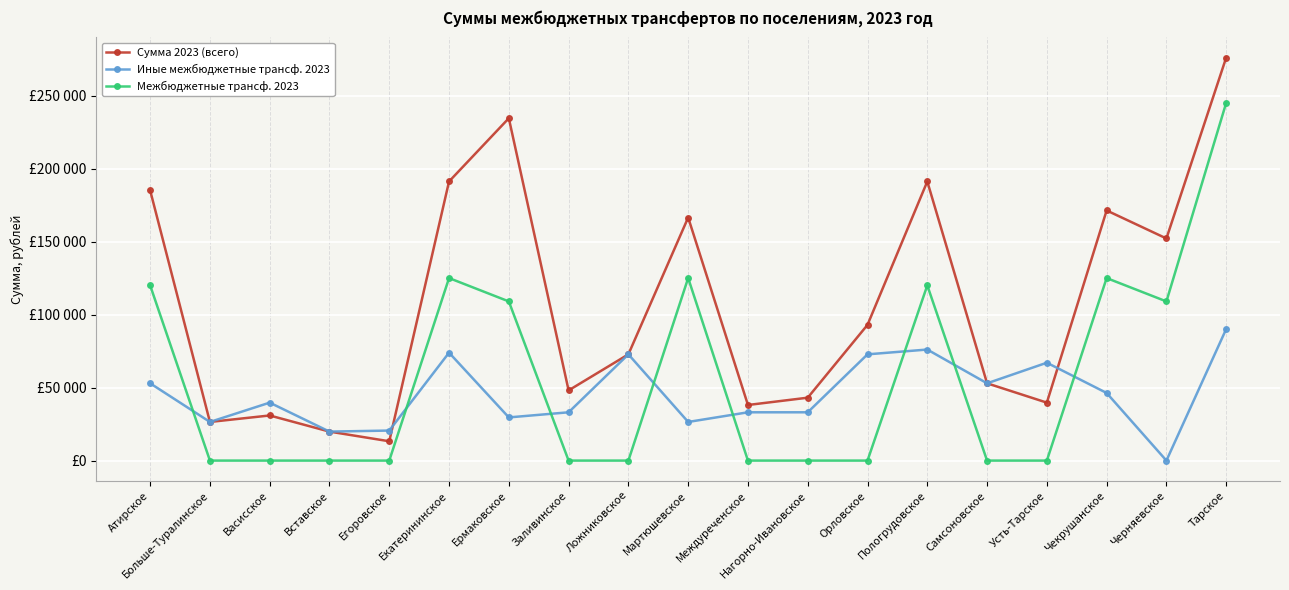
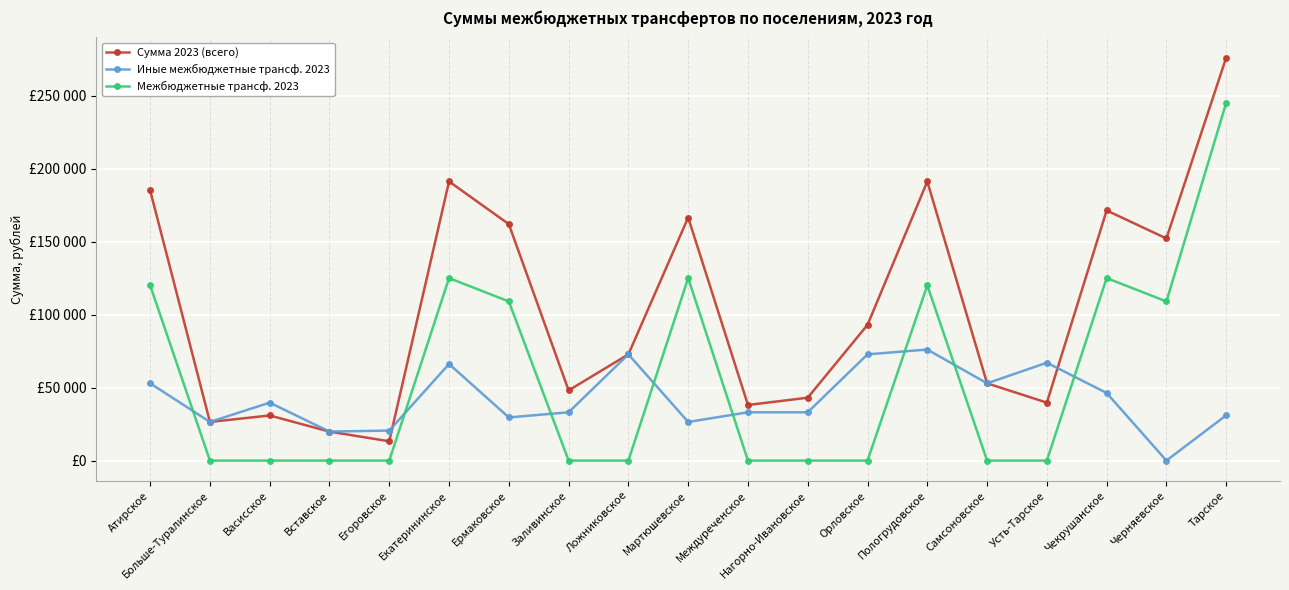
  {
    "Сумма 2023 (всего)": {
      "Атирское": "£185000",
      "Васисское": "£31000",
      "Егоровское": "£13000",
      "Екатерининское": "£191000",
-     "Ермаковское": "£234000",
+     "Ермаковское": "£162000",
      "Заливинское": "£48000",
      "Мартюшевское": "£166000",
      "Междуреченское": "£38000",
      "Нагорно-Ивановское": "£43000",
      "Орловское": "£93000",
      "Пологрудовское": "£191000",
      "Усть-Тарское": "£40000",
      "Чекрушанское": "£171000",
      "Черняевское": "£152000",
      "Тарское": "£276000"
    },
    "Иные межбюджетные трансф. 2023": {
      "Атирское": "£53000",
      "Васисское": "£40000",
      "Егоровское": "£21000",
-     "Екатерининское": "£74000",
+     "Екатерининское": "£66000",
      "Ермаковское": "£30000",
      "Заливинское": "£33000",
      "Мартюшевское": "£26000",
      "Междуреченское": "£33000",
      "Нагорно-Ивановское": "£33000",
      "Орловское": "£73000",
      "Пологрудовское": "£76000",
      "Усть-Тарское": "£67000",
      "Чекрушанское": "£46000",
      "Черняевское": "£0",
-     "Тарское": "£90000"
+     "Тарское": "£31000"
    },
    "Межбюджетные трансф. 2023": {
      "Атирское": "£120000",
      "Больше-Туралинское": "£0",
      "Васисское": "£0",
      "Вставское": "£0",
      "Егоровское": "£0",
      "Екатерининское": "£125000",
      "Ермаковское": "£109000",
      "Заливинское": "£0",
      "Ложниковское": "£0",
      "Мартюшевское": "£125000",
      "Междуреченское": "£0",
      "Нагорно-Ивановское": "£0",
      "Орловское": "£0",
      "Пологрудовское": "£120000",
      "Самсоновское": "£0",
      "Усть-Тарское": "£0",
      "Чекрушанское": "£125000",
      "Черняевское": "£109000",
      "Тарское": "£245000"
    }
  }
